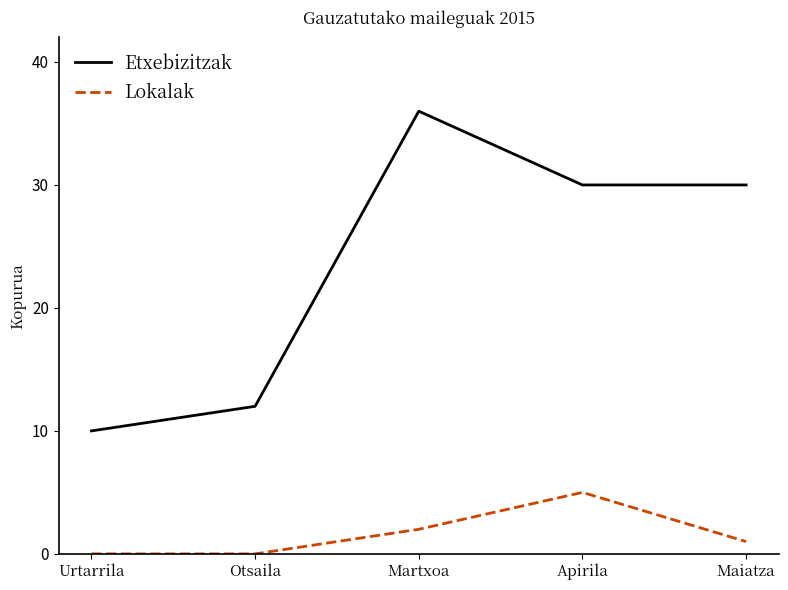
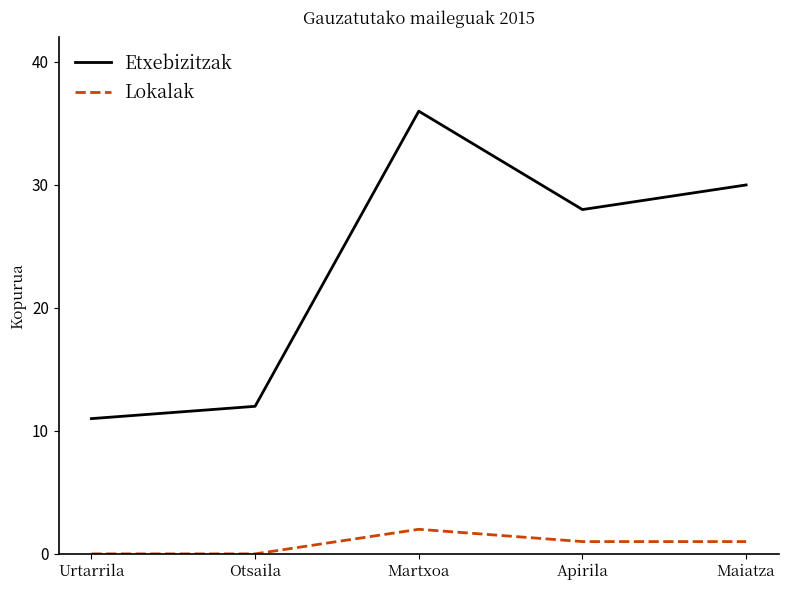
  {
    "Etxebizitzak": {
-     "Urtarrila": 10,
+     "Urtarrila": 11,
      "Otsaila": 12,
      "Martxoa": 36,
-     "Apirila": 30,
+     "Apirila": 28,
      "Maiatza": 30
    },
    "Lokalak": {
      "Urtarrila": 0,
      "Otsaila": 0,
      "Martxoa": 2,
-     "Apirila": 5,
+     "Apirila": 1,
      "Maiatza": 1
    }
  }
